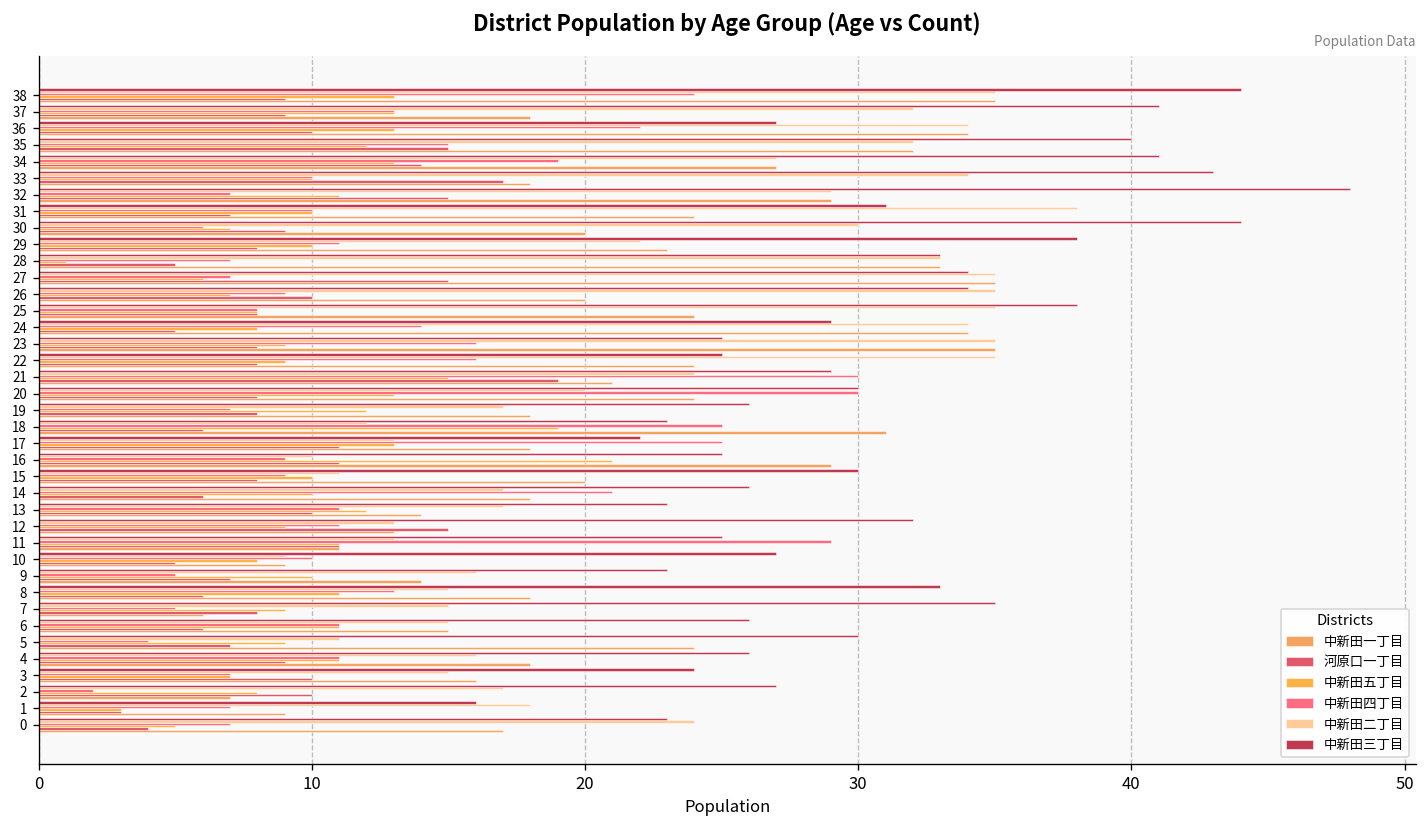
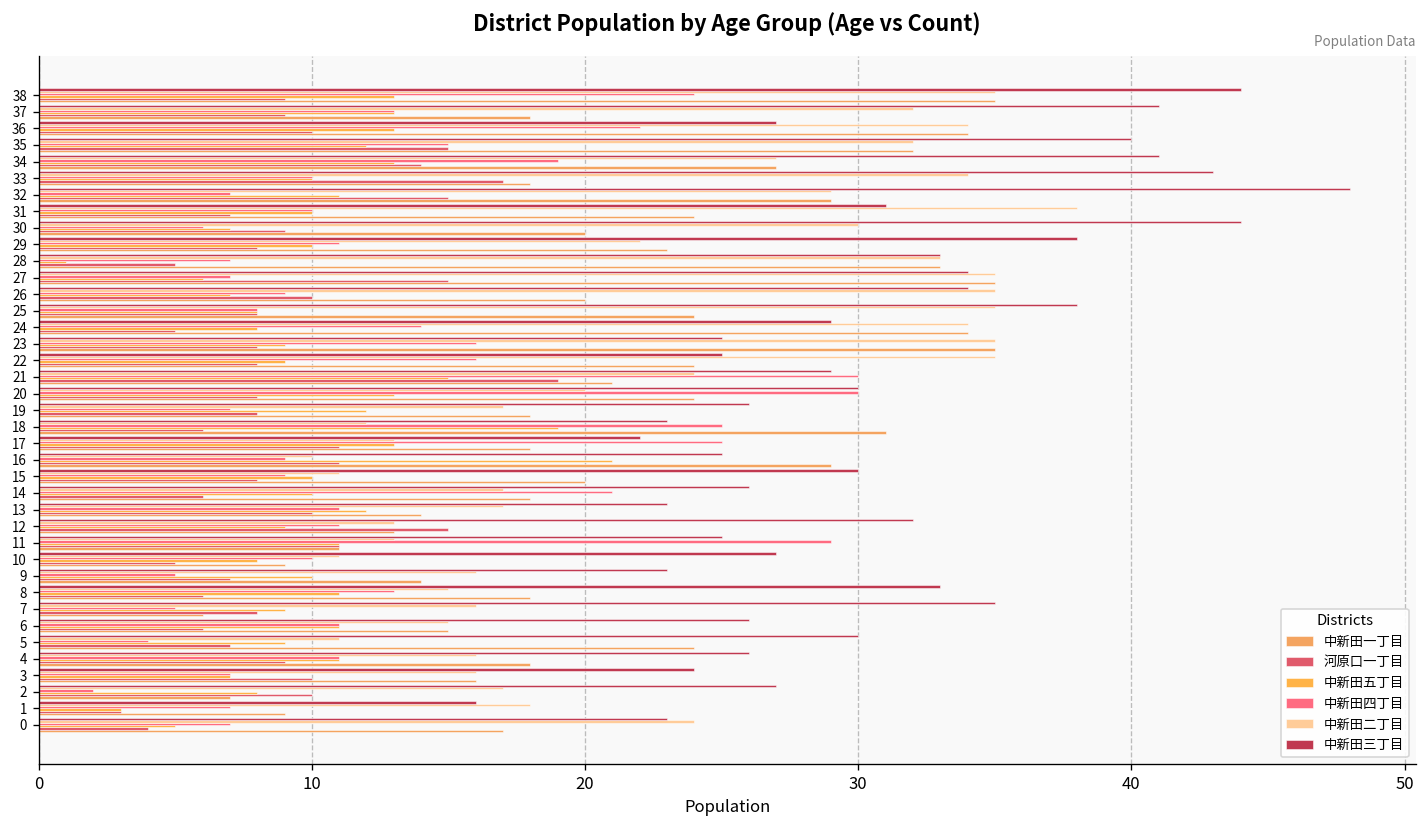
  {
    "中新田二丁目": {
      "38": 35,
      "37": 32,
      "36": 34,
      "35": 32,
      "34": 27,
      "33": 34,
      "32": 29,
      "31": 38,
      "30": 30,
      "29": 22,
      "28": 33,
      "27": 35,
      "26": 35,
      "25": 35,
      "24": 34,
      "23": 35,
      "22": 35,
      "21": 24,
      "20": 20,
      "19": 17,
      "18": 12,
      "17": 13,
      "16": 10,
      "15": 11,
      "14": 17,
      "13": 17,
      "12": 13,
      "11": 13,
-     "10": 9,
+     "10": 11,
      "9": 16,
      "8": 15,
-     "7": 15,
+     "7": 16,
      "6": 15,
      "5": 11,
      "4": 16,
-     "3": 15,
+     "3": 16,
      "2": 17,
      "1": 18,
      "0": 24
    }
  }
